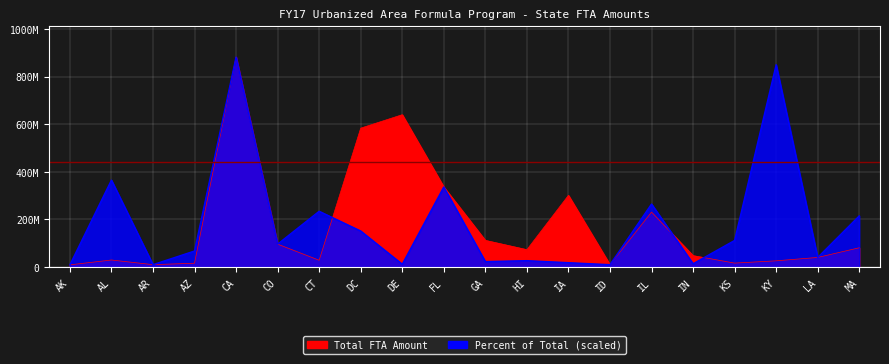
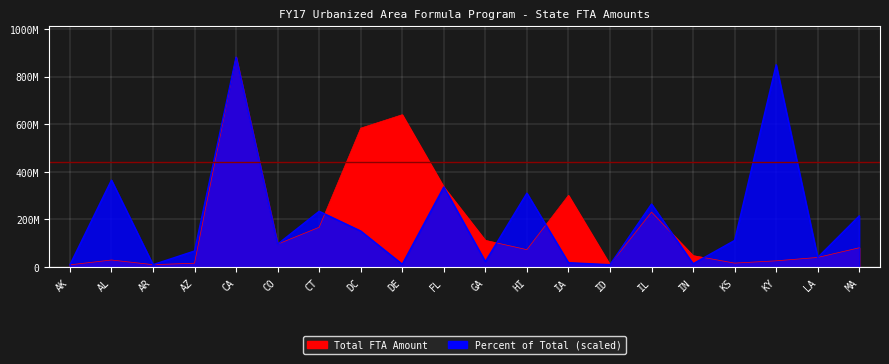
  {
    "Total FTA Amount": {
      "AL": 30000000,
      "AZ": 20000000,
-     "CT": 30000000,
+     "CT": 170000000,
      "DC": 580000000,
      "DE": 640000000,
      "GA": 110000000,
      "HI": 70000000,
      "IA": 300000000,
      "IL": 230000000,
      "IN": 50000000,
      "KS": 20000000,
      "KY": 30000000,
      "MA": 80000000
    },
    "Percent of Total (scaled)": {
      "AL": 370000000,
      "AZ": 70000000,
      "CT": 230000000,
      "DC": 150000000,
      "DE": 10000000,
      "GA": 20000000,
-     "HI": 30000000,
+     "HI": 310000000,
      "IA": 20000000,
      "IL": 270000000,
      "IN": 10000000,
      "KS": 110000000,
      "KY": 850000000,
      "MA": 220000000
    }
  }
